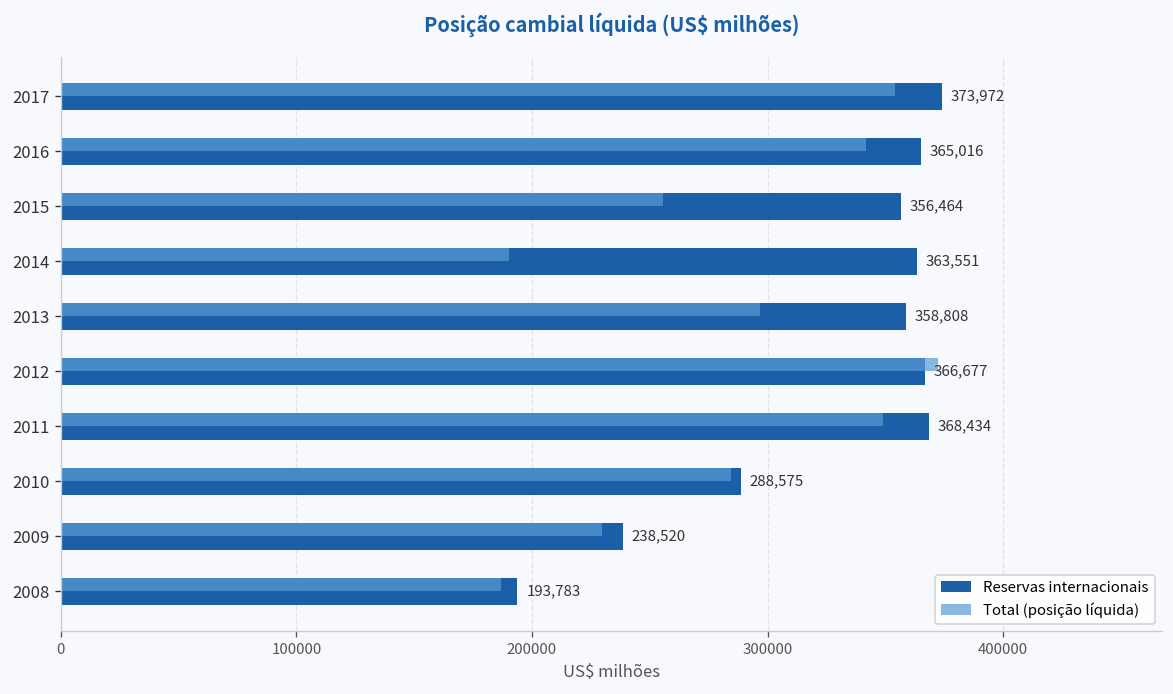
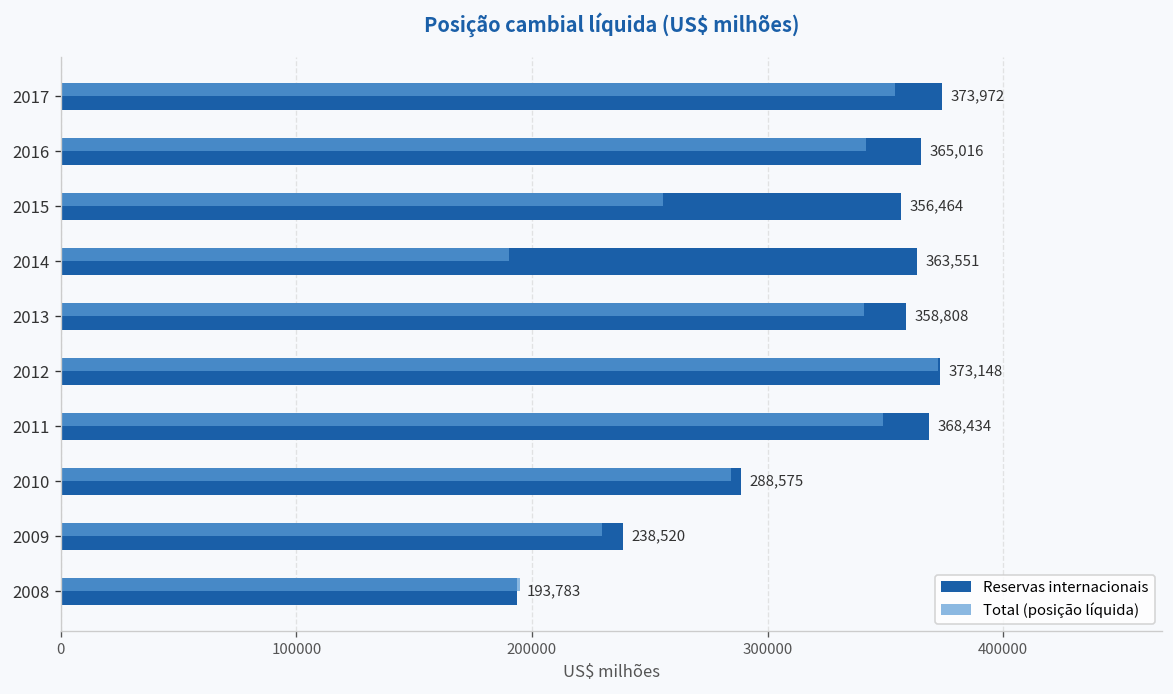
  {
    "Reservas internacionais": {
      "2017": "373,972",
      "2016": "365,016",
      "2015": "356,464",
      "2014": "363,551",
      "2013": "358,808",
-     "2012": "366,677",
+     "2012": "373,148",
      "2011": "368,434",
      "2010": "288,575",
      "2009": "238,520",
      "2008": "193,783"
    },
    "Total (posição líquida)": {
-     "2013": "297000",
-     "2008": "187000"
+     "2013": "341000",
+     "2008": "195000"
    }
  }
